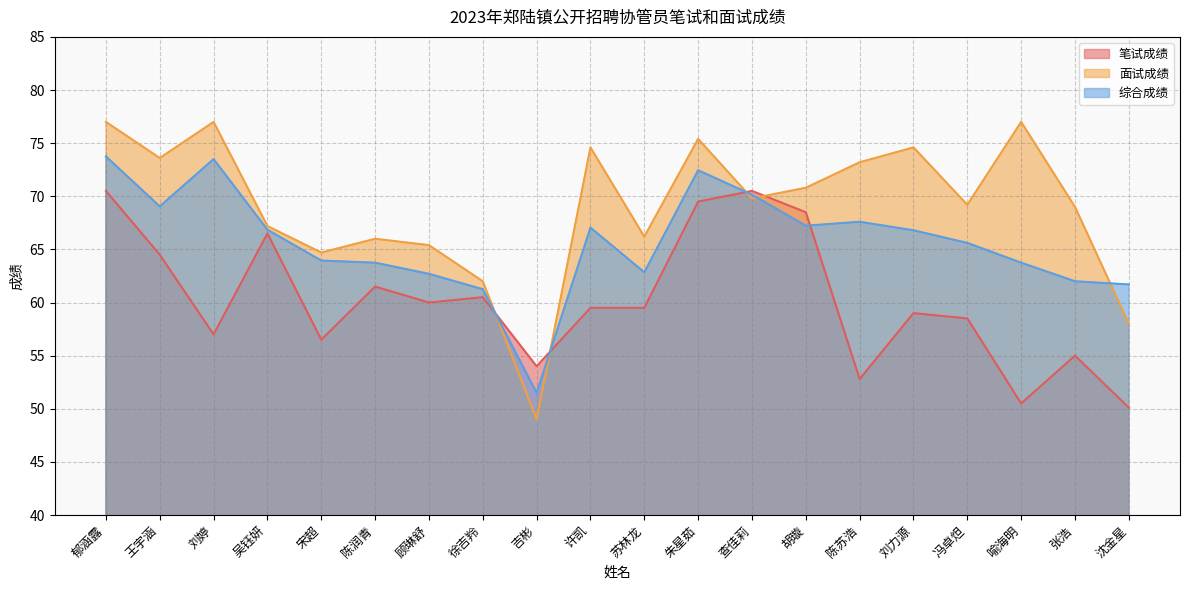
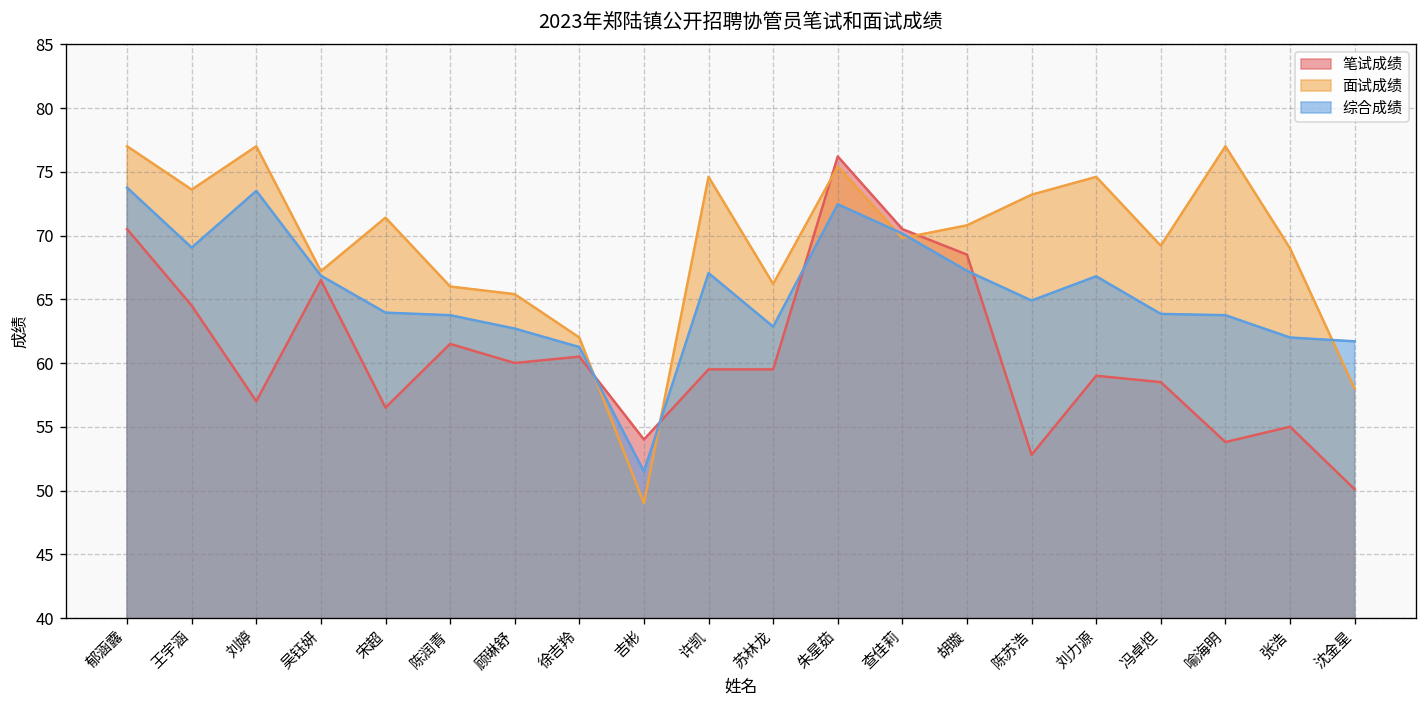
  {
    "笔试成绩": {
      "郁涵露": 70.5,
      "王宇涵": 64.5,
      "刘婷": 57.0,
      "吴钰妍": 66.5,
      "宋超": 56.5,
      "陈润青": 61.5,
      "顾琳舒": 60.0,
      "徐吉羚": 60.5,
      "吉彬": 54.0,
      "许凯": 59.5,
      "苏林龙": 59.5,
-     "朱星茹": 69.5,
+     "朱星茹": 76.2,
      "查佳莉": 70.5,
      "胡璇": 68.5,
      "陈苏浩": 52.8,
      "刘力源": 59.0,
      "冯卓炟": 58.5,
-     "喻海明": 50.5,
+     "喻海明": 53.8,
      "张浩": 55.0,
      "沈金星": 50.1
    },
    "面试成绩": {
      "郁涵露": 77.0,
      "王宇涵": 73.6,
      "刘婷": 77.0,
      "吴钰妍": 67.2,
-     "宋超": 64.7,
+     "宋超": 71.4,
      "陈润青": 66.0,
      "顾琳舒": 65.4,
      "徐吉羚": 62.0,
      "吉彬": 49.0,
      "许凯": 74.6,
      "苏林龙": 66.2,
      "朱星茹": 75.4,
      "查佳莉": 69.8,
      "胡璇": 70.8,
      "陈苏浩": 73.2,
      "刘力源": 74.6,
      "冯卓炟": 69.2,
      "喻海明": 77.0,
      "张浩": 69.0,
      "沈金星": 58.0
    },
    "综合成绩": {
      "郁涵露": 73.8,
      "王宇涵": 69.1,
      "刘婷": 73.5,
      "吴钰妍": 66.9,
      "宋超": 64.0,
      "陈润青": 63.8,
      "顾琳舒": 62.7,
      "徐吉羚": 61.3,
      "吉彬": 51.5,
      "许凯": 67.1,
      "苏林龙": 62.9,
      "朱星茹": 72.5,
      "查佳莉": 70.2,
      "胡璇": 67.2,
-     "陈苏浩": 67.6,
+     "陈苏浩": 64.9,
      "刘力源": 66.8,
-     "冯卓炟": 65.6,
+     "冯卓炟": 63.9,
      "喻海明": 63.8,
      "张浩": 62.0,
      "沈金星": 61.7
    }
  }
